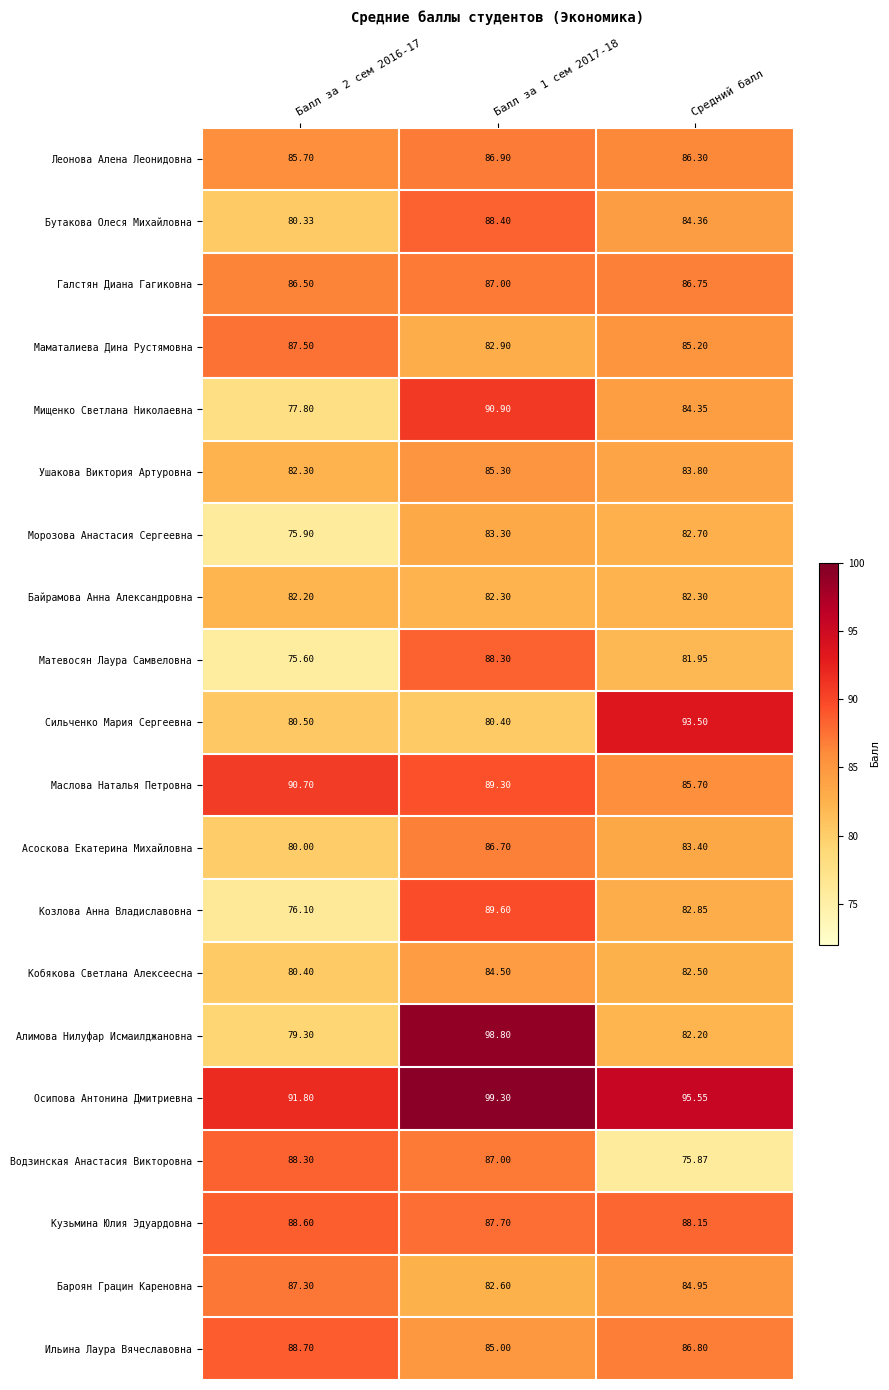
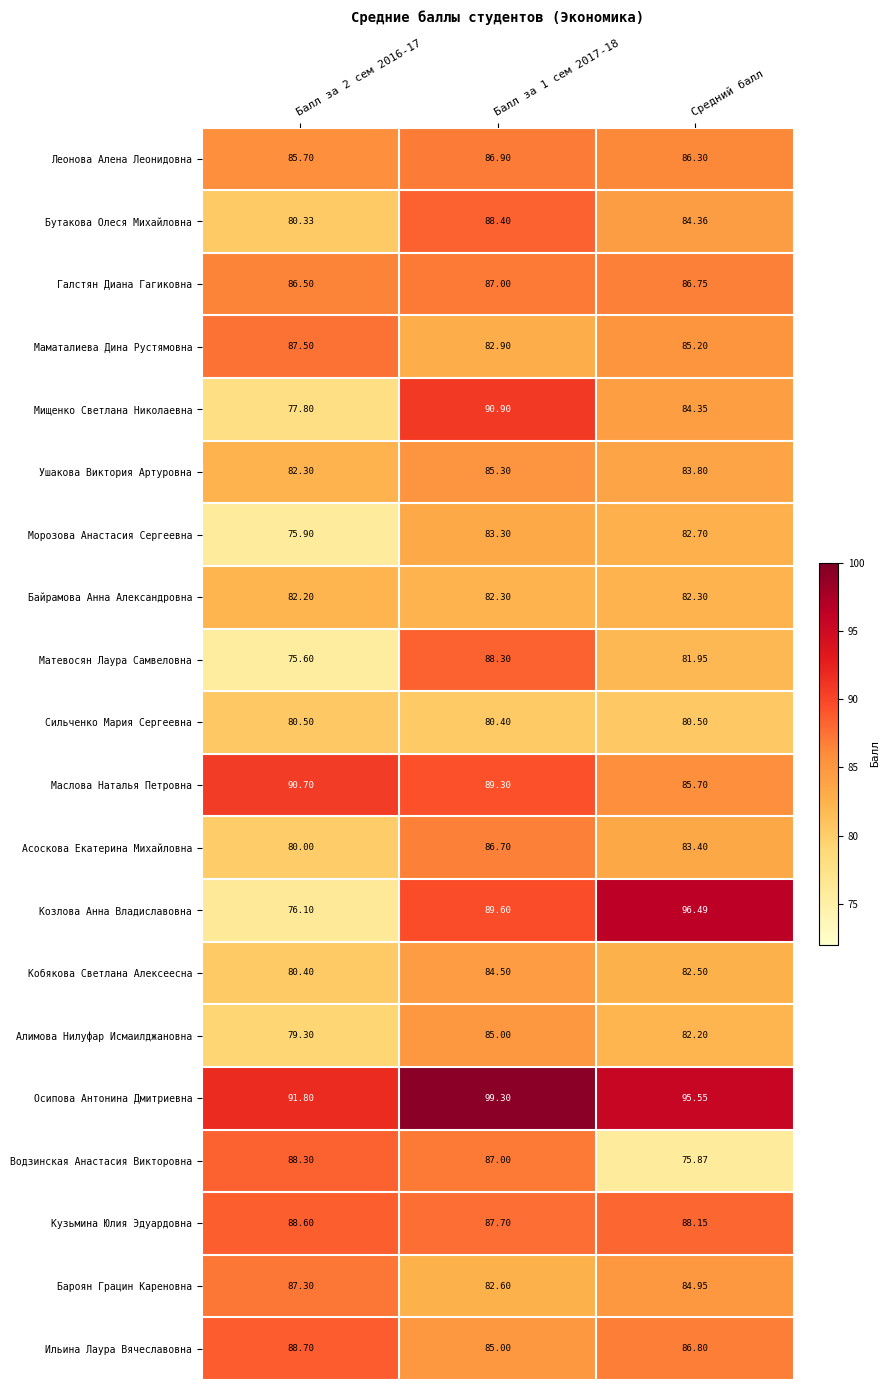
  {
    "Леонова Алена Леонидовна": {
      "Балл за 2 сем 2016-17": 85.70,
      "Балл за 1 сем 2017-18": 86.90,
      "Средний балл": 86.30
    },
    "Бутакова Олеся Михайловна": {
      "Балл за 2 сем 2016-17": 80.33,
      "Балл за 1 сем 2017-18": 88.40,
      "Средний балл": 84.36
    },
    "Галстян Диана Гагиковна": {
      "Балл за 2 сем 2016-17": 86.50,
      "Балл за 1 сем 2017-18": 87.00,
      "Средний балл": 86.75
    },
    "Маматалиева Дина Рустямовна": {
      "Балл за 2 сем 2016-17": 87.50,
      "Балл за 1 сем 2017-18": 82.90,
      "Средний балл": 85.20
    },
    "Мищенко Светлана Николаевна": {
      "Балл за 2 сем 2016-17": 77.80,
      "Балл за 1 сем 2017-18": 90.90,
      "Средний балл": 84.35
    },
    "Ушакова Виктория Артуровна": {
      "Балл за 2 сем 2016-17": 82.30,
      "Балл за 1 сем 2017-18": 85.30,
      "Средний балл": 83.80
    },
    "Морозова Анастасия Сергеевна": {
      "Балл за 2 сем 2016-17": 75.90,
      "Балл за 1 сем 2017-18": 83.30,
      "Средний балл": 82.70
    },
    "Байрамова Анна Александровна": {
      "Балл за 2 сем 2016-17": 82.20,
      "Балл за 1 сем 2017-18": 82.30,
      "Средний балл": 82.30
    },
    "Матевосян Лаура Самвеловна": {
      "Балл за 2 сем 2016-17": 75.60,
      "Балл за 1 сем 2017-18": 88.30,
      "Средний балл": 81.95
    },
    "Сильченко Мария Сергеевна": {
      "Балл за 2 сем 2016-17": 80.50,
      "Балл за 1 сем 2017-18": 80.40,
-     "Средний балл": 93.50
+     "Средний балл": 80.50
    },
    "Маслова Наталья Петровна": {
      "Балл за 2 сем 2016-17": 90.70,
      "Балл за 1 сем 2017-18": 89.30,
      "Средний балл": 85.70
    },
    "Асоскова Екатерина Михайловна": {
      "Балл за 2 сем 2016-17": 80.00,
      "Балл за 1 сем 2017-18": 86.70,
      "Средний балл": 83.40
    },
    "Козлова Анна Владиславовна": {
      "Балл за 2 сем 2016-17": 76.10,
      "Балл за 1 сем 2017-18": 89.60,
-     "Средний балл": 82.85
+     "Средний балл": 96.49
    },
    "Кобякова Светлана Алексеесна": {
      "Балл за 2 сем 2016-17": 80.40,
      "Балл за 1 сем 2017-18": 84.50,
      "Средний балл": 82.50
    },
    "Алимова Нилуфар Исмаилджановна": {
      "Балл за 2 сем 2016-17": 79.30,
-     "Балл за 1 сем 2017-18": 98.80,
+     "Балл за 1 сем 2017-18": 85.00,
      "Средний балл": 82.20
    },
    "Осипова Антонина Дмитриевна": {
      "Балл за 2 сем 2016-17": 91.80,
      "Балл за 1 сем 2017-18": 99.30,
      "Средний балл": 95.55
    },
    "Водзинская Анастасия Викторовна": {
      "Балл за 2 сем 2016-17": 88.30,
      "Балл за 1 сем 2017-18": 87.00,
      "Средний балл": 75.87
    },
    "Кузьмина Юлия Эдуардовна": {
      "Балл за 2 сем 2016-17": 88.60,
      "Балл за 1 сем 2017-18": 87.70,
      "Средний балл": 88.15
    },
    "Бароян Грацин Кареновна": {
      "Балл за 2 сем 2016-17": 87.30,
      "Балл за 1 сем 2017-18": 82.60,
      "Средний балл": 84.95
    },
    "Ильина Лаура Вячеславовна": {
      "Балл за 2 сем 2016-17": 88.70,
      "Балл за 1 сем 2017-18": 85.00,
      "Средний балл": 86.80
    }
  }
